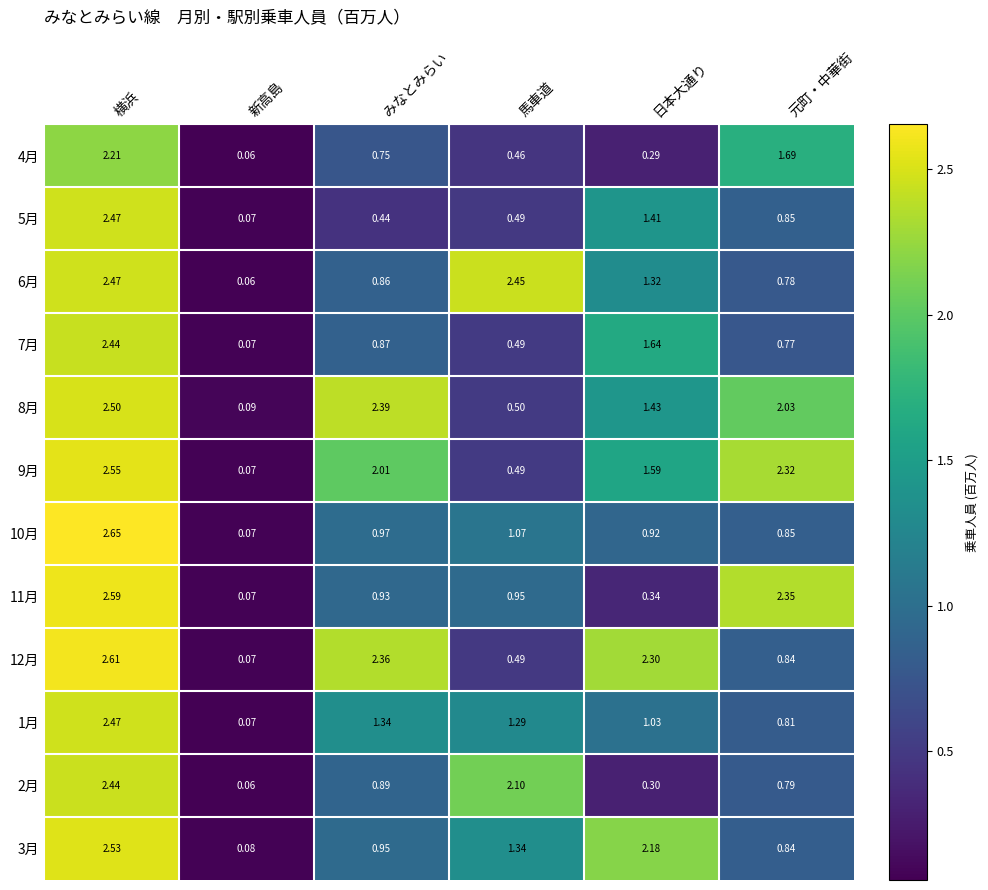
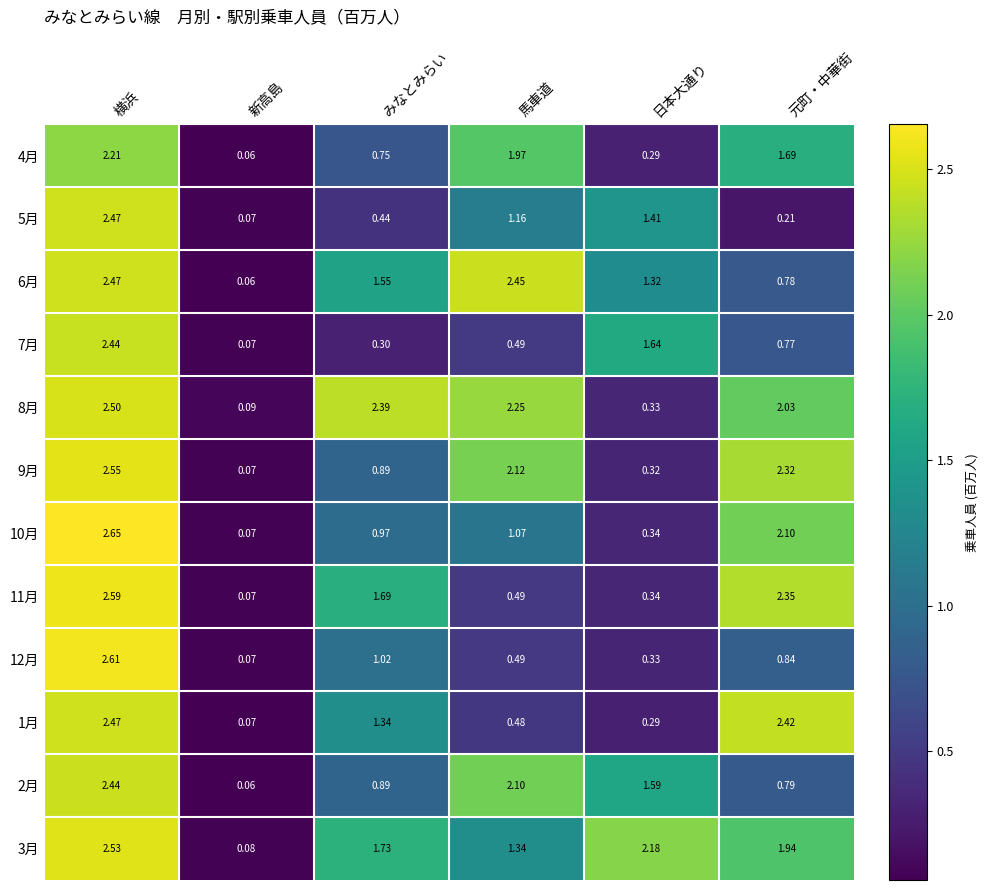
  {
    "4月": {
      "横浜": 2.21,
      "新高島": 0.06,
      "みなとみらい": 0.75,
-     "馬車道": 0.46,
+     "馬車道": 1.97,
      "日本大通り": 0.29,
      "元町・中華街": 1.69
    },
    "5月": {
      "横浜": 2.47,
      "新高島": 0.07,
      "みなとみらい": 0.44,
-     "馬車道": 0.49,
+     "馬車道": 1.16,
      "日本大通り": 1.41,
-     "元町・中華街": 0.85
+     "元町・中華街": 0.21
    },
    "6月": {
      "横浜": 2.47,
      "新高島": 0.06,
-     "みなとみらい": 0.86,
+     "みなとみらい": 1.55,
      "馬車道": 2.45,
      "日本大通り": 1.32,
      "元町・中華街": 0.78
    },
    "7月": {
      "横浜": 2.44,
      "新高島": 0.07,
-     "みなとみらい": 0.87,
+     "みなとみらい": 0.30,
      "馬車道": 0.49,
      "日本大通り": 1.64,
      "元町・中華街": 0.77
    },
    "8月": {
      "横浜": 2.50,
      "新高島": 0.09,
      "みなとみらい": 2.39,
-     "馬車道": 0.50,
-     "日本大通り": 1.43,
+     "馬車道": 2.25,
+     "日本大通り": 0.33,
      "元町・中華街": 2.03
    },
    "9月": {
      "横浜": 2.55,
      "新高島": 0.07,
-     "みなとみらい": 2.01,
-     "馬車道": 0.49,
-     "日本大通り": 1.59,
+     "みなとみらい": 0.89,
+     "馬車道": 2.12,
+     "日本大通り": 0.32,
      "元町・中華街": 2.32
    },
    "10月": {
      "横浜": 2.65,
      "新高島": 0.07,
      "みなとみらい": 0.97,
      "馬車道": 1.07,
-     "日本大通り": 0.92,
-     "元町・中華街": 0.85
+     "日本大通り": 0.34,
+     "元町・中華街": 2.10
    },
    "11月": {
      "横浜": 2.59,
      "新高島": 0.07,
-     "みなとみらい": 0.93,
-     "馬車道": 0.95,
+     "みなとみらい": 1.69,
+     "馬車道": 0.49,
      "日本大通り": 0.34,
      "元町・中華街": 2.35
    },
    "12月": {
      "横浜": 2.61,
      "新高島": 0.07,
-     "みなとみらい": 2.36,
+     "みなとみらい": 1.02,
      "馬車道": 0.49,
-     "日本大通り": 2.30,
+     "日本大通り": 0.33,
      "元町・中華街": 0.84
    },
    "1月": {
      "横浜": 2.47,
      "新高島": 0.07,
      "みなとみらい": 1.34,
-     "馬車道": 1.29,
-     "日本大通り": 1.03,
-     "元町・中華街": 0.81
+     "馬車道": 0.48,
+     "日本大通り": 0.29,
+     "元町・中華街": 2.42
    },
    "2月": {
      "横浜": 2.44,
      "新高島": 0.06,
      "みなとみらい": 0.89,
      "馬車道": 2.10,
-     "日本大通り": 0.30,
+     "日本大通り": 1.59,
      "元町・中華街": 0.79
    },
    "3月": {
      "横浜": 2.53,
      "新高島": 0.08,
-     "みなとみらい": 0.95,
+     "みなとみらい": 1.73,
      "馬車道": 1.34,
      "日本大通り": 2.18,
-     "元町・中華街": 0.84
+     "元町・中華街": 1.94
    }
  }
